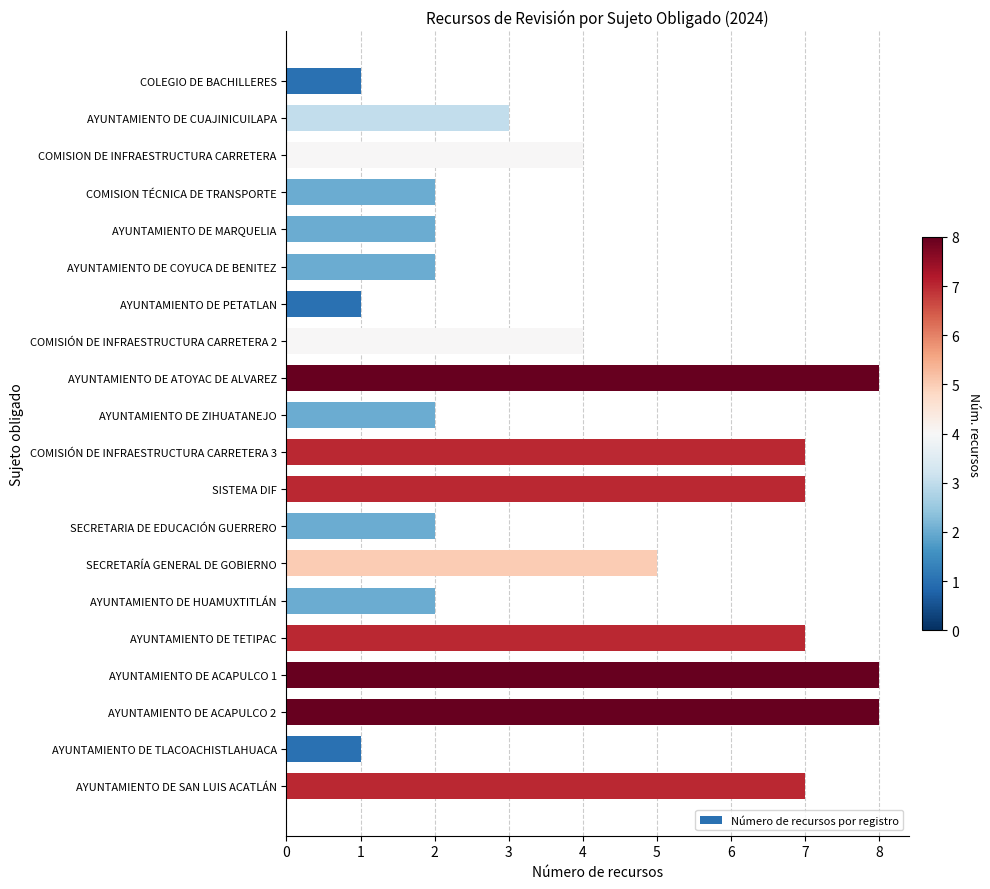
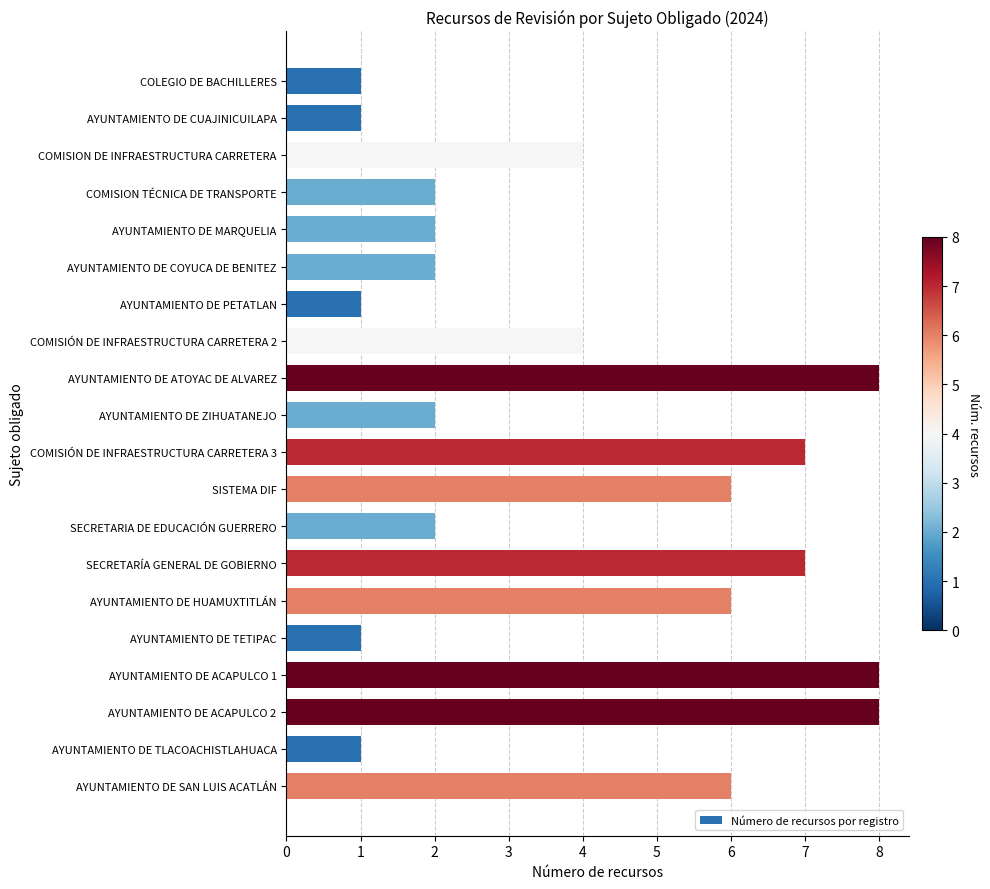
  {
    "COLEGIO DE BACHILLERES": 1,
-   "AYUNTAMIENTO DE CUAJINICUILAPA": 3,
+   "AYUNTAMIENTO DE CUAJINICUILAPA": 1,
    "COMISION DE INFRAESTRUCTURA CARRETERA": 4,
    "COMISION TÉCNICA DE TRANSPORTE": 2,
    "AYUNTAMIENTO DE MARQUELIA": 2,
    "AYUNTAMIENTO DE COYUCA DE BENITEZ": 2,
    "AYUNTAMIENTO DE PETATLAN": 1,
    "COMISIÓN DE INFRAESTRUCTURA CARRETERA 2": 4,
    "AYUNTAMIENTO DE ATOYAC DE ALVAREZ": 8,
    "AYUNTAMIENTO DE ZIHUATANEJO": 2,
    "COMISIÓN DE INFRAESTRUCTURA CARRETERA 3": 7,
-   "SISTEMA DIF": 7,
+   "SISTEMA DIF": 6,
    "SECRETARIA DE EDUCACIÓN GUERRERO": 2,
-   "SECRETARÍA GENERAL DE GOBIERNO": 5,
-   "AYUNTAMIENTO DE HUAMUXTITLÁN": 2,
-   "AYUNTAMIENTO DE TETIPAC": 7,
+   "SECRETARÍA GENERAL DE GOBIERNO": 7,
+   "AYUNTAMIENTO DE HUAMUXTITLÁN": 6,
+   "AYUNTAMIENTO DE TETIPAC": 1,
    "AYUNTAMIENTO DE ACAPULCO 1": 8,
    "AYUNTAMIENTO DE ACAPULCO 2": 8,
    "AYUNTAMIENTO DE TLACOACHISTLAHUACA": 1,
-   "AYUNTAMIENTO DE SAN LUIS ACATLÁN": 7
+   "AYUNTAMIENTO DE SAN LUIS ACATLÁN": 6
  }
